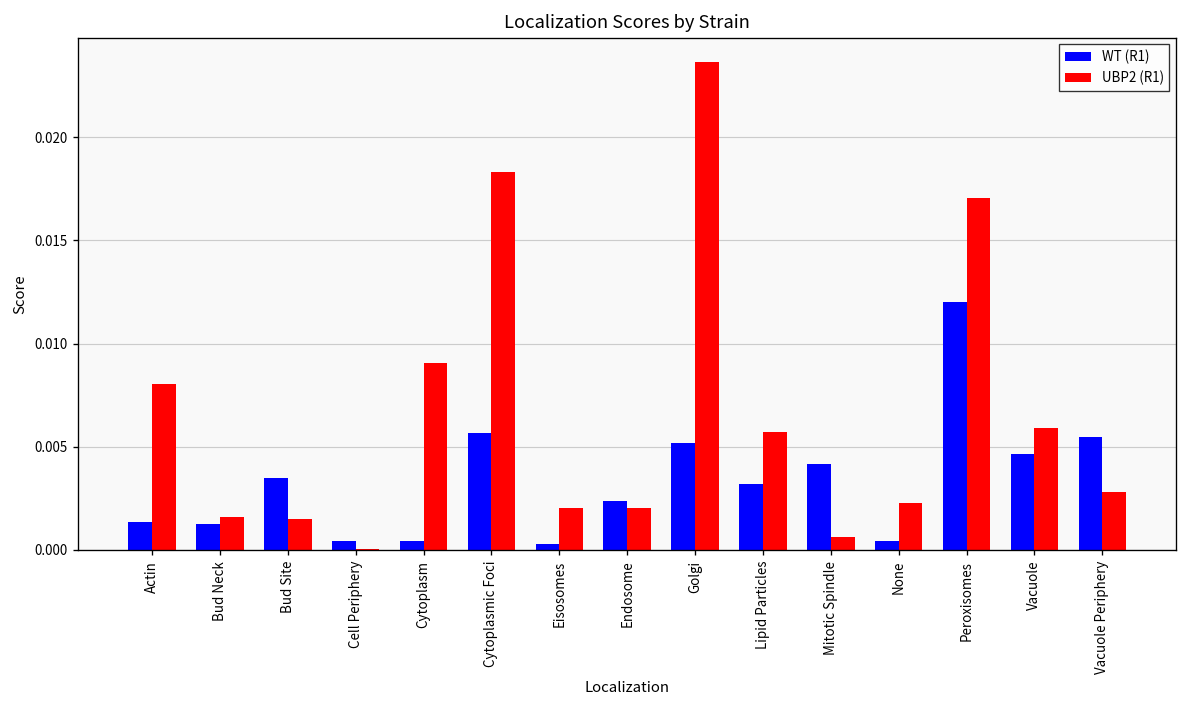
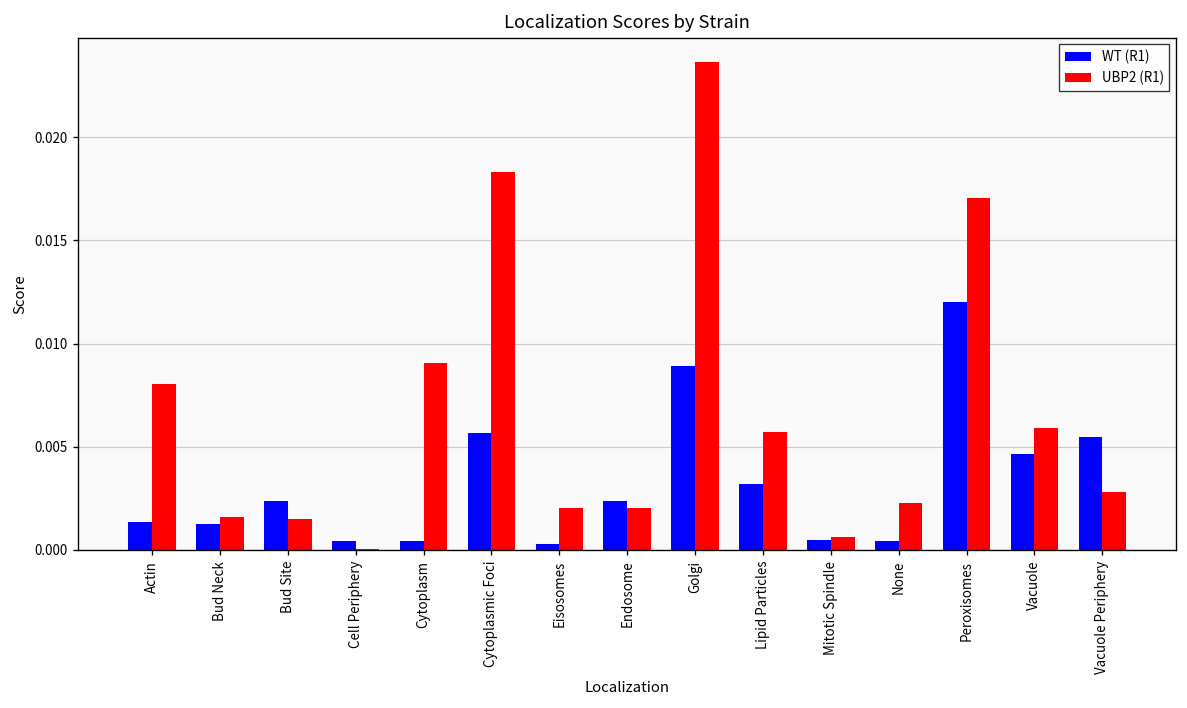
  {
    "WT (R1)": {
      "Actin": 0.0014,
      "Bud Neck": 0.0013,
-     "Bud Site": 0.0035,
+     "Bud Site": 0.0024,
      "Cell Periphery": 0.0004,
      "Cytoplasm": 0.0004,
      "Cytoplasmic Foci": 0.0057,
      "Eisosomes": 0.0003,
      "Endosome": 0.0024,
-     "Golgi": 0.0052,
+     "Golgi": 0.0089,
      "Lipid Particles": 0.0032,
-     "Mitotic Spindle": 0.0041,
+     "Mitotic Spindle": 0.0005,
      "None": 0.0004,
      "Peroxisomes": 0.0120,
      "Vacuole": 0.0047,
      "Vacuole Periphery": 0.0055
    },
    "UBP2 (R1)": {
      "Actin": 0.0080,
      "Bud Neck": 0.0016,
      "Bud Site": 0.0015,
      "Cytoplasm": 0.0091,
      "Cytoplasmic Foci": 0.0183,
      "Eisosomes": 0.0020,
      "Endosome": 0.0020,
      "Golgi": 0.0237,
      "Lipid Particles": 0.0057,
      "Mitotic Spindle": 0.0006,
      "None": 0.0023,
      "Peroxisomes": 0.0170,
      "Vacuole": 0.0059,
      "Vacuole Periphery": 0.0028
    }
  }
